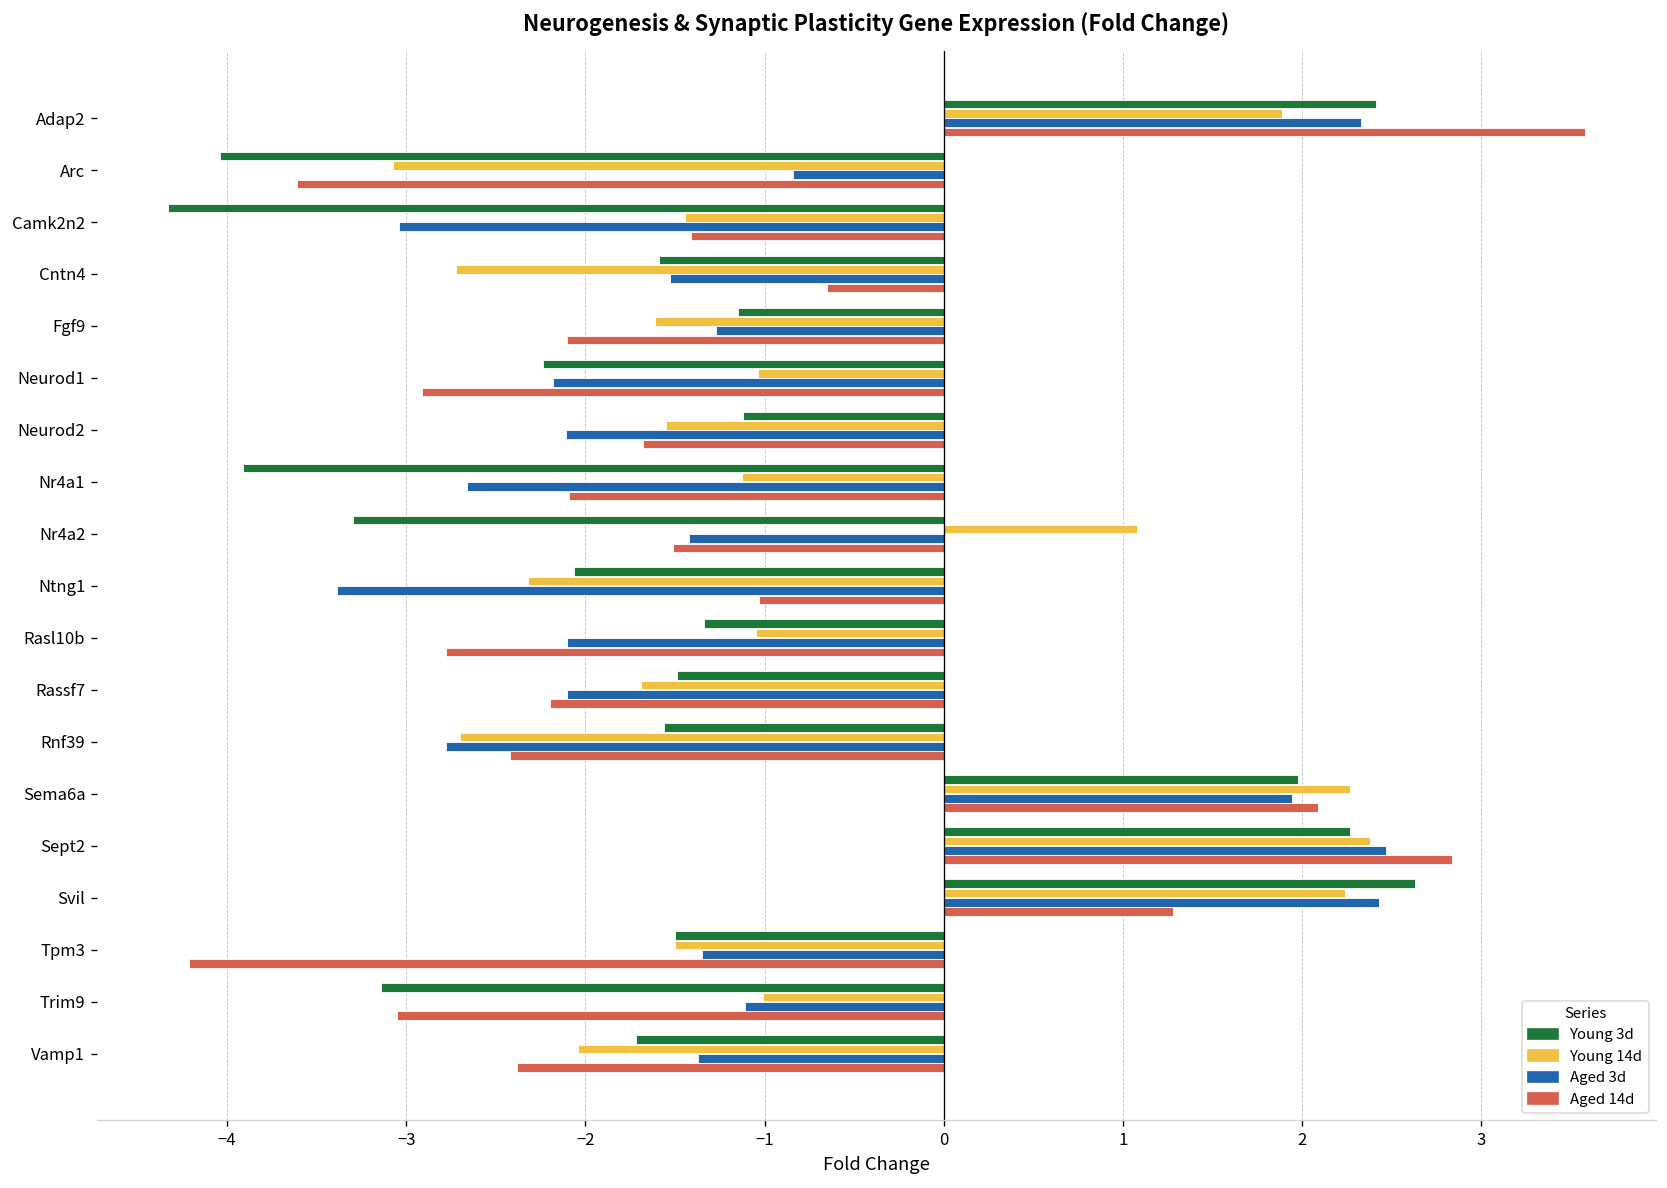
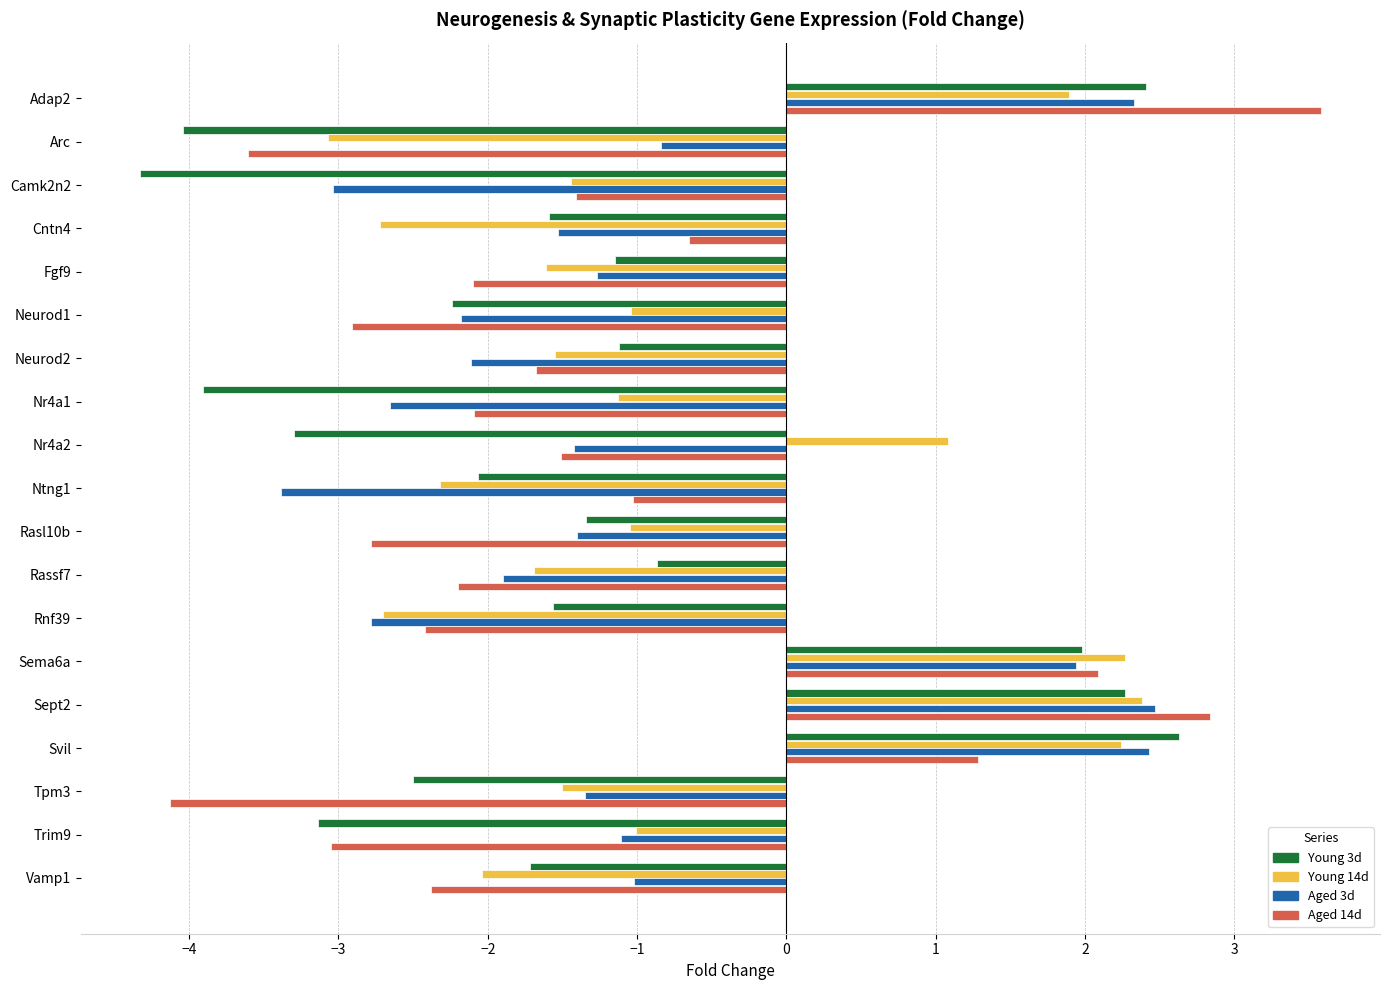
  {
    "Young 3d": {
      "Adap2": 2.41,
      "Arc": -4.04,
      "Camk2n2": -4.33,
      "Cntn4": -1.59,
      "Fgf9": -1.15,
      "Neurod1": -2.24,
      "Neurod2": -1.12,
      "Nr4a1": -3.91,
      "Nr4a2": -3.30,
      "Ntng1": -2.06,
      "Rasl10b": -1.34,
-     "Rassf7": -1.49,
+     "Rassf7": -0.87,
      "Rnf39": -1.56,
      "Sema6a": 1.98,
      "Sept2": 2.27,
      "Svil": 2.63,
-     "Tpm3": -1.5,
+     "Tpm3": -2.5,
      "Trim9": -3.14,
      "Vamp1": -1.72
    },
    "Young 14d": {
      "Adap2": 1.89,
      "Arc": -3.07,
      "Camk2n2": -1.44,
      "Cntn4": -2.72,
      "Fgf9": -1.61,
      "Neurod1": -1.04,
      "Neurod2": -1.55,
      "Nr4a1": -1.13,
      "Nr4a2": 1.08,
      "Ntng1": -2.32,
      "Rasl10b": -1.05,
      "Rassf7": -1.69,
      "Rnf39": -2.70,
      "Sema6a": 2.27,
      "Sept2": 2.38,
      "Svil": 2.24,
      "Tpm3": -1.50,
      "Trim9": -1.01,
      "Vamp1": -2.04
    },
    "Aged 3d": {
      "Adap2": 2.33,
      "Arc": -0.84,
      "Camk2n2": -3.04,
      "Cntn4": -1.53,
      "Fgf9": -1.27,
      "Neurod1": -2.18,
      "Neurod2": -2.11,
      "Nr4a1": -2.66,
      "Nr4a2": -1.42,
      "Ntng1": -3.39,
-     "Rasl10b": -2.1,
-     "Rassf7": -2.1,
+     "Rasl10b": -1.4,
+     "Rassf7": -1.9,
      "Rnf39": -2.78,
      "Sema6a": 1.94,
      "Sept2": 2.47,
      "Svil": 2.43,
      "Tpm3": -1.35,
      "Trim9": -1.11,
-     "Vamp1": -1.37
+     "Vamp1": -1.02
    },
    "Aged 14d": {
      "Adap2": 3.58,
      "Arc": -3.61,
      "Camk2n2": -1.41,
      "Cntn4": -0.65,
      "Fgf9": -2.10,
      "Neurod1": -2.91,
      "Neurod2": -1.68,
      "Nr4a1": -2.09,
      "Nr4a2": -1.51,
      "Ntng1": -1.03,
      "Rasl10b": -2.78,
      "Rassf7": -2.20,
      "Rnf39": -2.42,
      "Sema6a": 2.09,
      "Sept2": 2.83,
      "Svil": 1.28,
-     "Tpm3": -4.21,
+     "Tpm3": -4.13,
      "Trim9": -3.05,
      "Vamp1": -2.38
    }
  }
